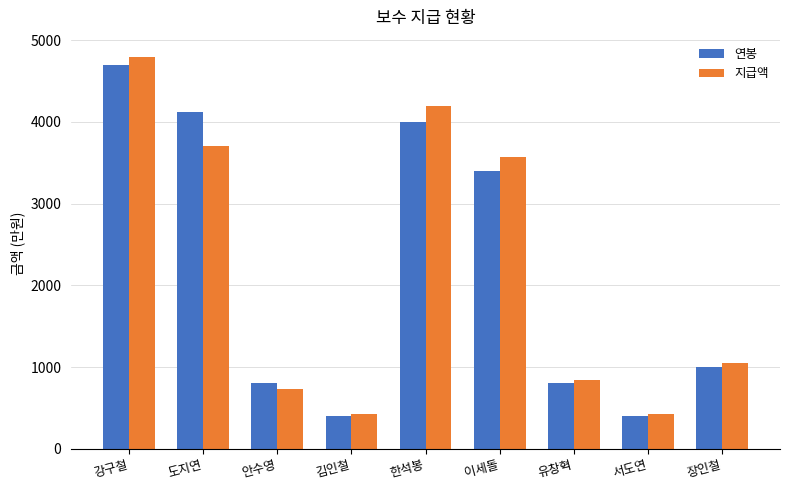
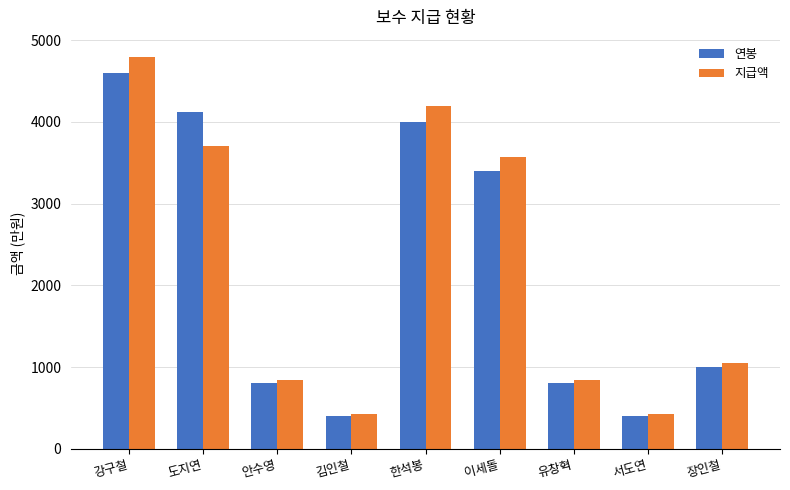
  {
    "연봉": {
-     "강구철": 4700,
+     "강구철": 4600,
      "도지연": 4100,
      "안수영": 800,
      "김인철": 400,
      "한석봉": 4000,
      "이세돌": 3400,
      "유창혁": 800,
      "서도연": 400,
      "장인철": 1000
    },
    "지급액": {
      "강구철": 4800,
      "도지연": 3700,
-     "안수영": 700,
+     "안수영": 800,
      "김인철": 400,
      "한석봉": 4200,
      "이세돌": 3600,
      "유창혁": 800,
      "서도연": 400,
      "장인철": 1100
    }
  }
